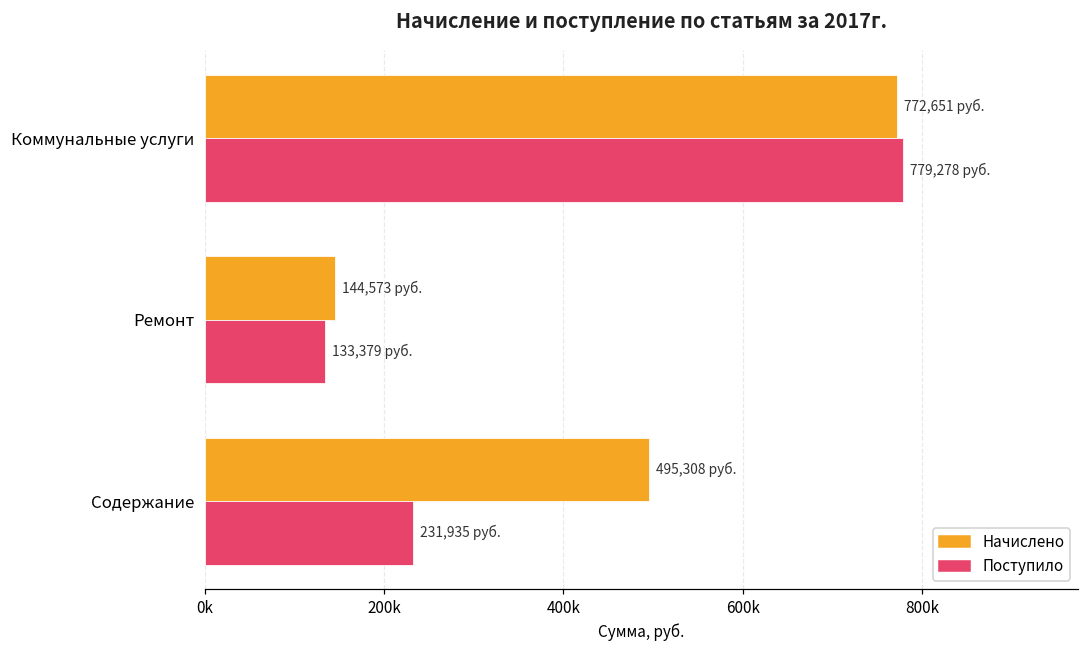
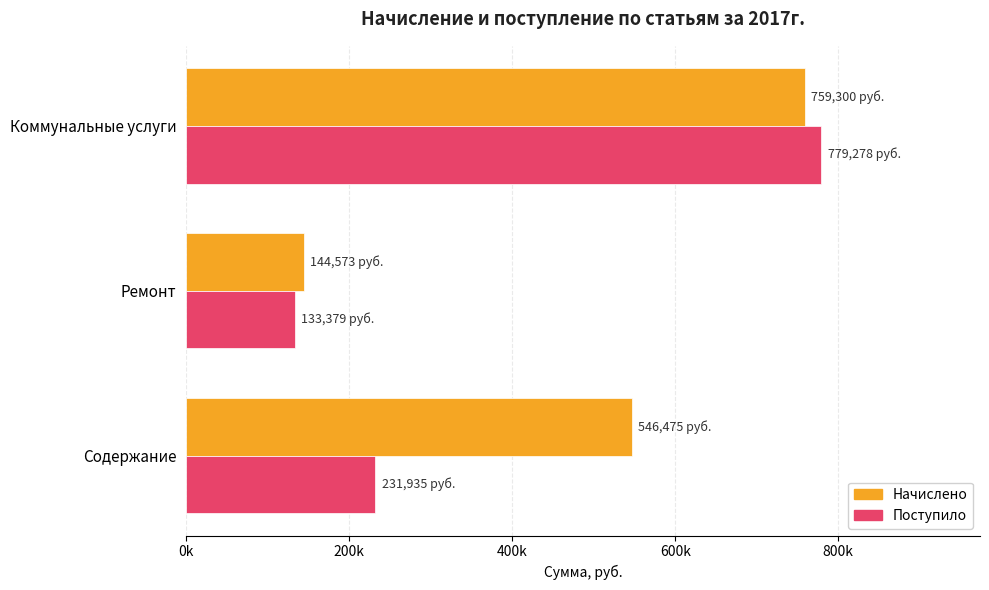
  {
    "Начислено": {
-     "Коммунальные услуги": "772,651",
+     "Коммунальные услуги": "759,300",
      "Ремонт": "144,573",
-     "Содержание": "495,308"
+     "Содержание": "546,475"
    },
    "Поступило": {
      "Коммунальные услуги": "779,278",
      "Ремонт": "133,379",
      "Содержание": "231,935"
    }
  }
